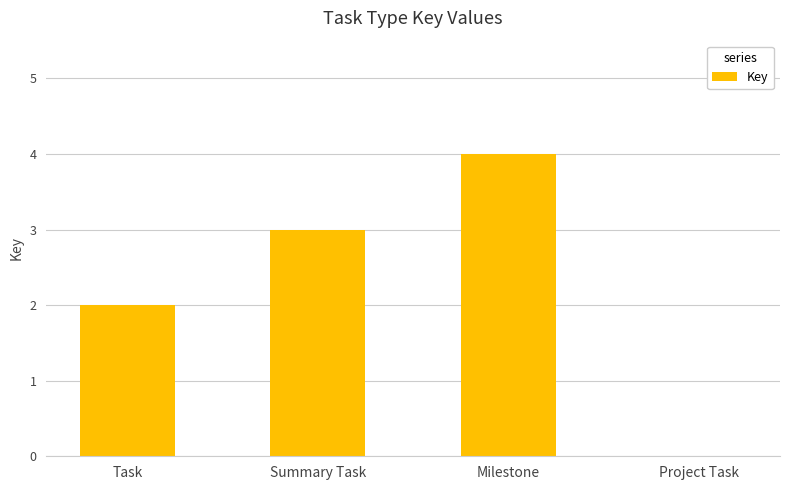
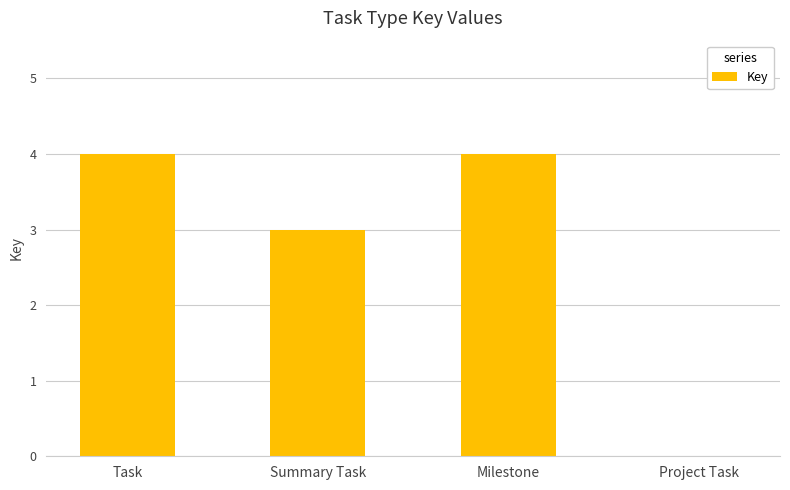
  {
-   "Task": 2,
+   "Task": 4,
    "Summary Task": 3,
    "Milestone": 4,
    "Project Task": 0
  }
